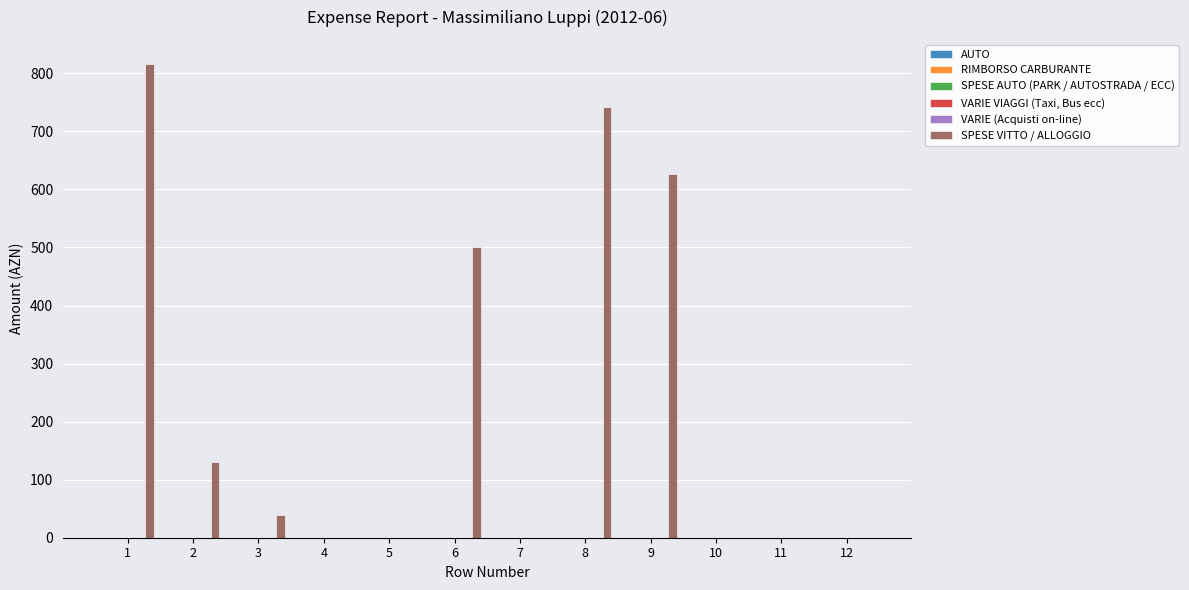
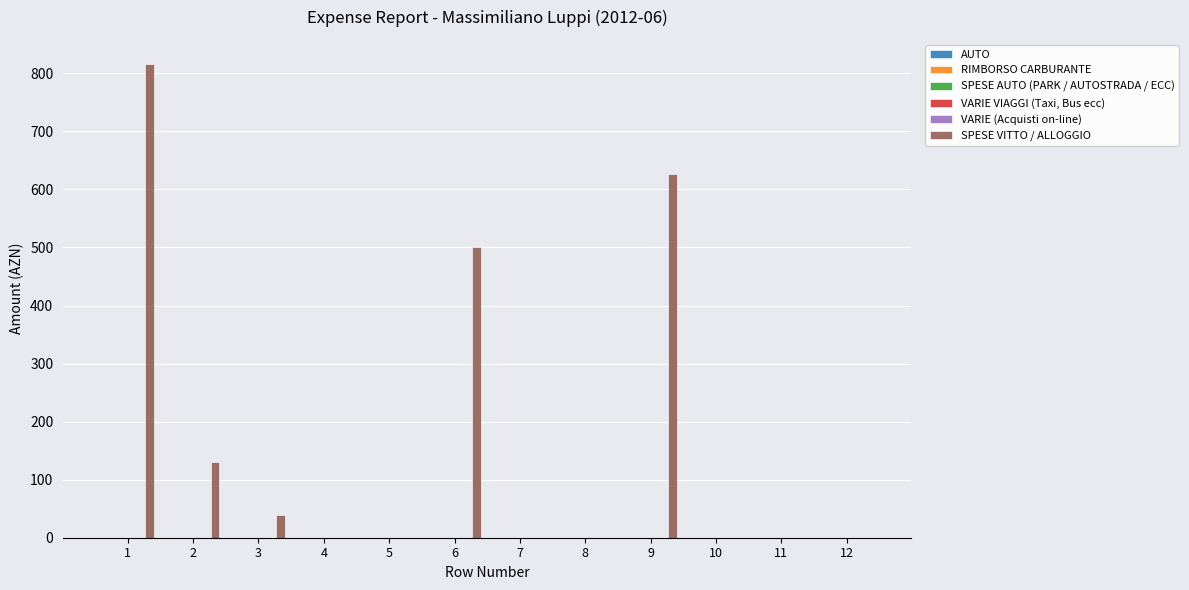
  {
    "AUTO": {
      "1": 0,
      "2": 0,
      "3": 0,
      "4": 0,
      "5": 0,
      "6": 0,
      "7": 0,
      "8": 0,
      "9": 0,
      "10": 0,
      "11": 0,
      "12": 0
    },
    "RIMBORSO CARBURANTE": {
      "1": 0,
      "2": 0,
      "3": 0,
      "4": 0,
      "5": 0,
      "6": 0,
      "7": 0,
      "8": 0,
      "9": 0,
      "10": 0,
      "11": 0,
      "12": 0
    },
    "SPESE AUTO (PARK / AUTOSTRADA / ECC)": {
      "1": 0,
      "2": 0,
      "3": 0,
      "4": 0,
      "5": 0,
      "6": 0,
      "7": 0,
      "8": 0,
      "9": 0,
      "10": 0,
      "11": 0,
      "12": 0
    },
    "VARIE VIAGGI (Taxi, Bus ecc)": {
      "1": 0,
      "2": 0,
      "3": 0,
      "4": 0,
      "5": 0,
      "6": 0,
      "7": 0,
      "8": 0,
      "9": 0,
      "10": 0,
      "11": 0,
      "12": 0
    },
    "VARIE (Acquisti on-line)": {
      "1": 0,
      "2": 0,
      "3": 0,
      "4": 0,
      "5": 0,
      "6": 0,
      "7": 0,
      "8": 0,
      "9": 0,
      "10": 0,
      "11": 0,
      "12": 0
    },
    "SPESE VITTO / ALLOGGIO": {
      "1": 820,
      "2": 130,
      "3": 40,
      "4": 0,
      "5": 0,
      "6": 500,
      "7": 0,
-     "8": 740,
+     "8": 0,
      "9": 630,
      "10": 0,
      "11": 0,
      "12": 0
    }
  }
